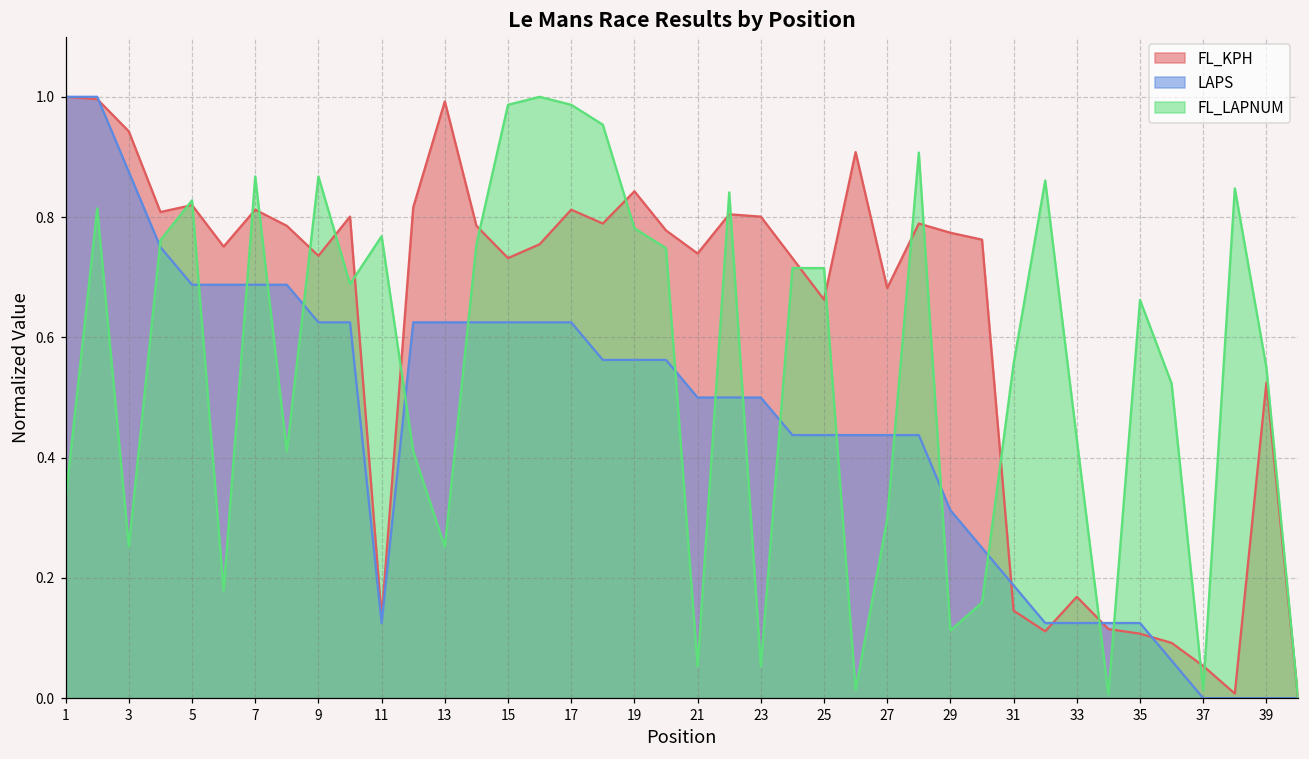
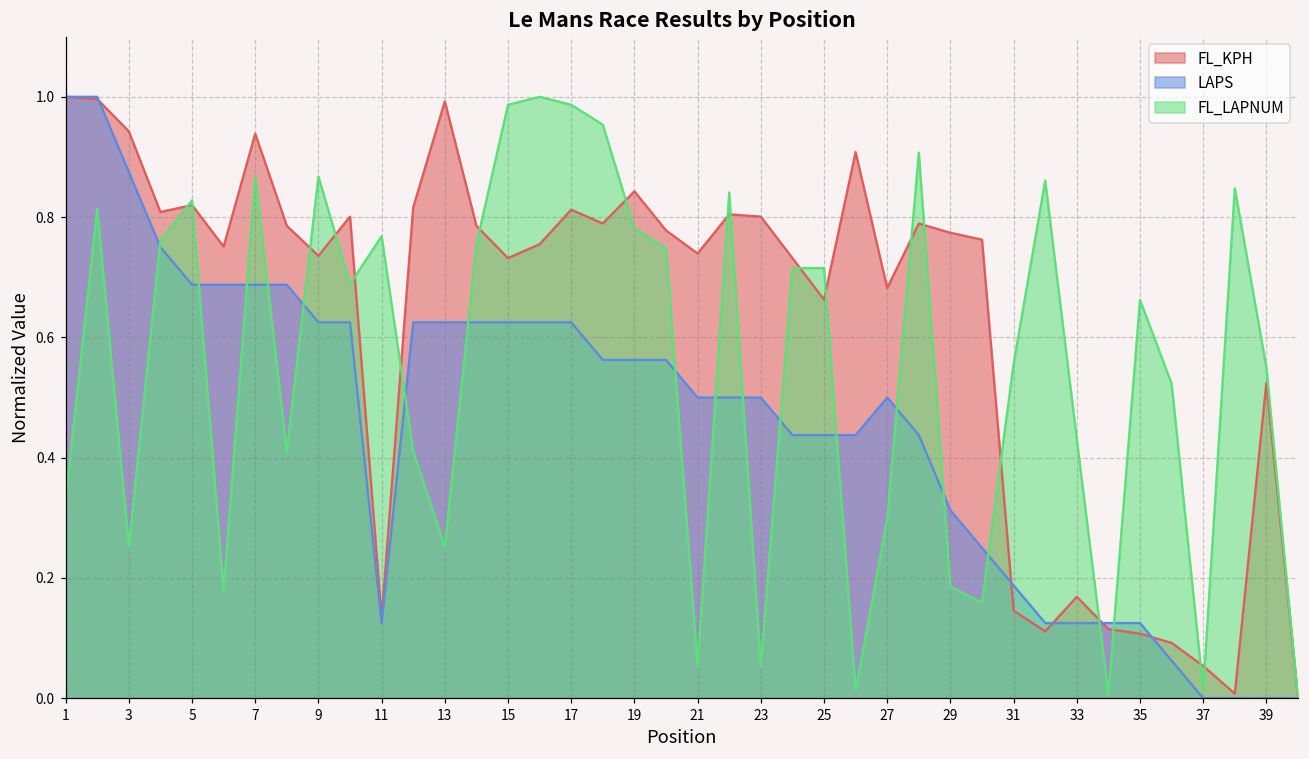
  {
    "FL_KPH": {
      "3": 0.94,
      "5": 0.82,
-     "7": 0.81,
+     "7": 0.94,
      "9": 0.74,
      "11": 0.13,
      "13": 0.99,
      "15": 0.73,
      "17": 0.81,
      "19": 0.84,
      "21": 0.74,
      "23": 0.80,
      "25": 0.66,
      "27": 0.68,
      "29": 0.77,
      "31": 0.15,
      "33": 0.17,
      "35": 0.11,
      "37": 0.05,
      "39": 0.52
    },
    "LAPS": {
      "3": 0.87,
      "5": 0.69,
      "7": 0.69,
      "9": 0.62,
      "11": 0.12,
      "13": 0.62,
      "15": 0.62,
      "17": 0.62,
      "19": 0.56,
      "21": 0.50,
      "23": 0.50,
      "25": 0.44,
-     "27": 0.44,
+     "27": 0.50,
      "29": 0.31,
      "31": 0.19,
      "33": 0.12,
      "35": 0.12,
      "37": 0.00,
      "39": 0.00
    },
    "FL_LAPNUM": {
      "1": 0.33,
      "3": 0.25,
      "5": 0.83,
      "7": 0.87,
      "9": 0.87,
      "11": 0.77,
      "13": 0.25,
      "15": 0.99,
      "17": 0.99,
      "19": 0.78,
      "21": 0.05,
      "23": 0.05,
      "25": 0.72,
      "27": 0.30,
-     "29": 0.11,
+     "29": 0.19,
      "31": 0.56,
      "33": 0.43,
      "35": 0.66,
      "37": 0.01,
      "39": 0.55
    }
  }
